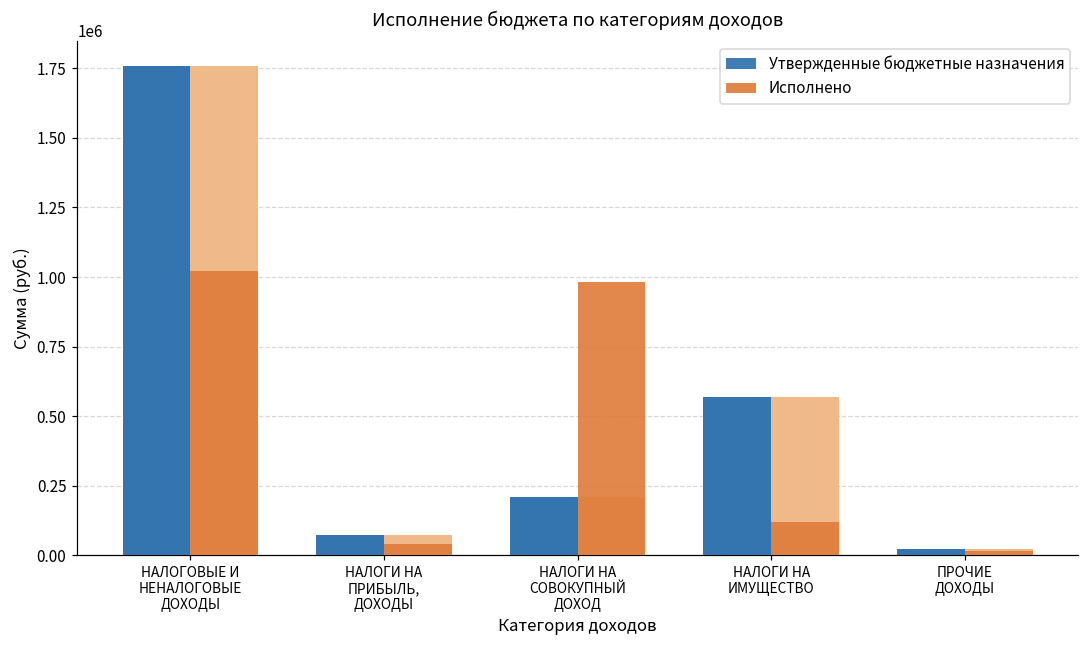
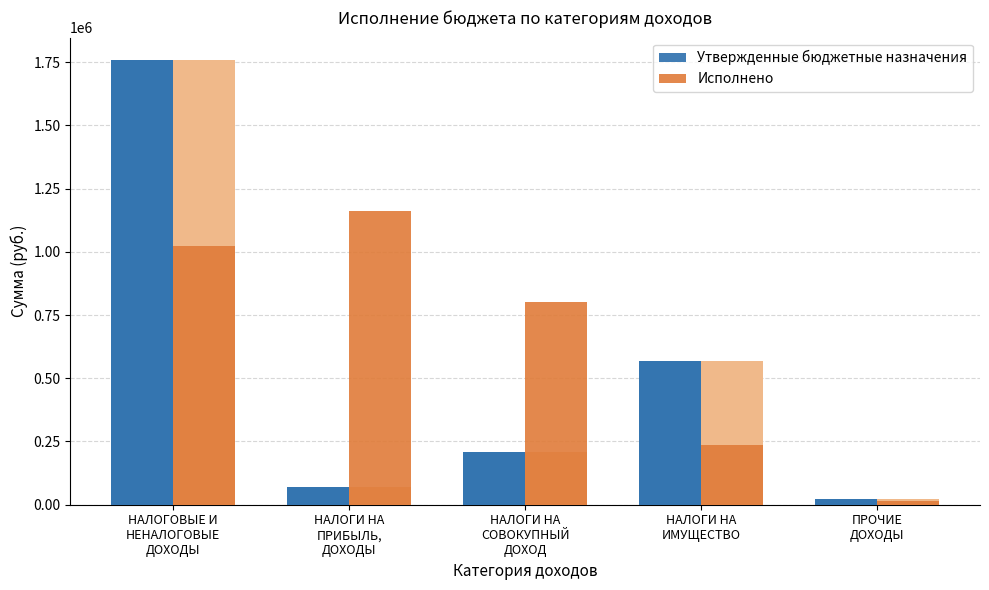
  {
    "Утвержденные бюджетные назначения": {
      "НАЛОГОВЫЕ И НЕНАЛОГОВЫЕ ДОХОДЫ": 1760000,
      "НАЛОГИ НА ПРИБЫЛЬ, ДОХОДЫ": 70000,
      "НАЛОГИ НА СОВОКУПНЫЙ ДОХОД": 210000,
      "НАЛОГИ НА ИМУЩЕСТВО": 570000,
      "ПРОЧИЕ ДОХОДЫ": 20000
    },
    "Исполнено": {
-     "НАЛОГИ НА ПРИБЫЛЬ, ДОХОДЫ": 40000,
-     "НАЛОГИ НА СОВОКУПНЫЙ ДОХОД": 980000,
-     "НАЛОГИ НА ИМУЩЕСТВО": 120000
+     "НАЛОГИ НА ПРИБЫЛЬ, ДОХОДЫ": 1160000,
+     "НАЛОГИ НА СОВОКУПНЫЙ ДОХОД": 800000,
+     "НАЛОГИ НА ИМУЩЕСТВО": 240000
    }
  }
